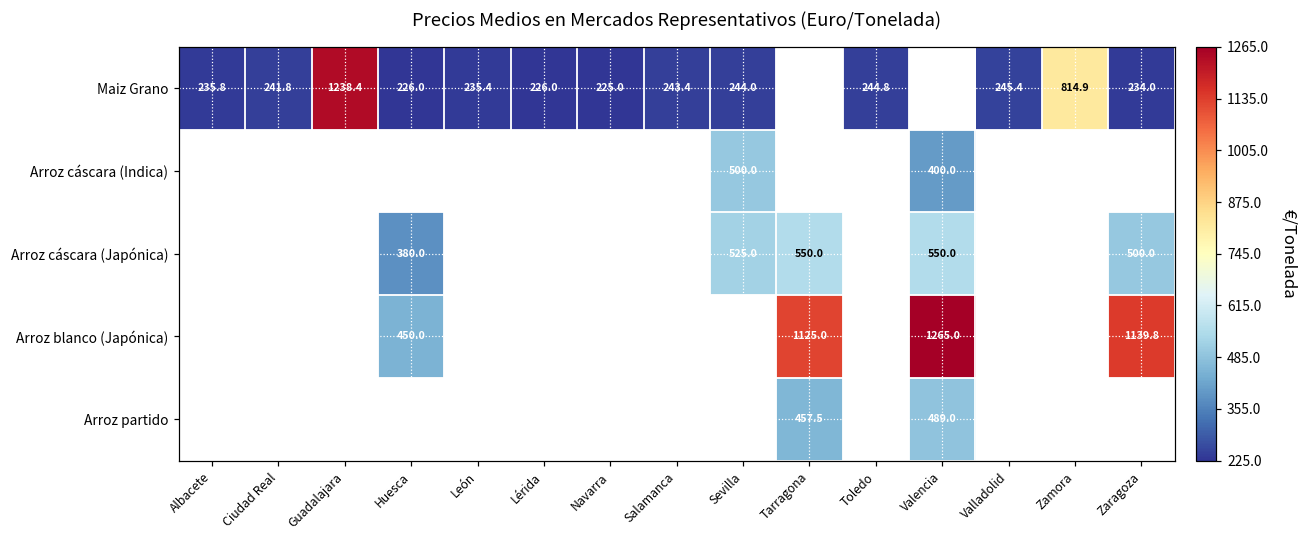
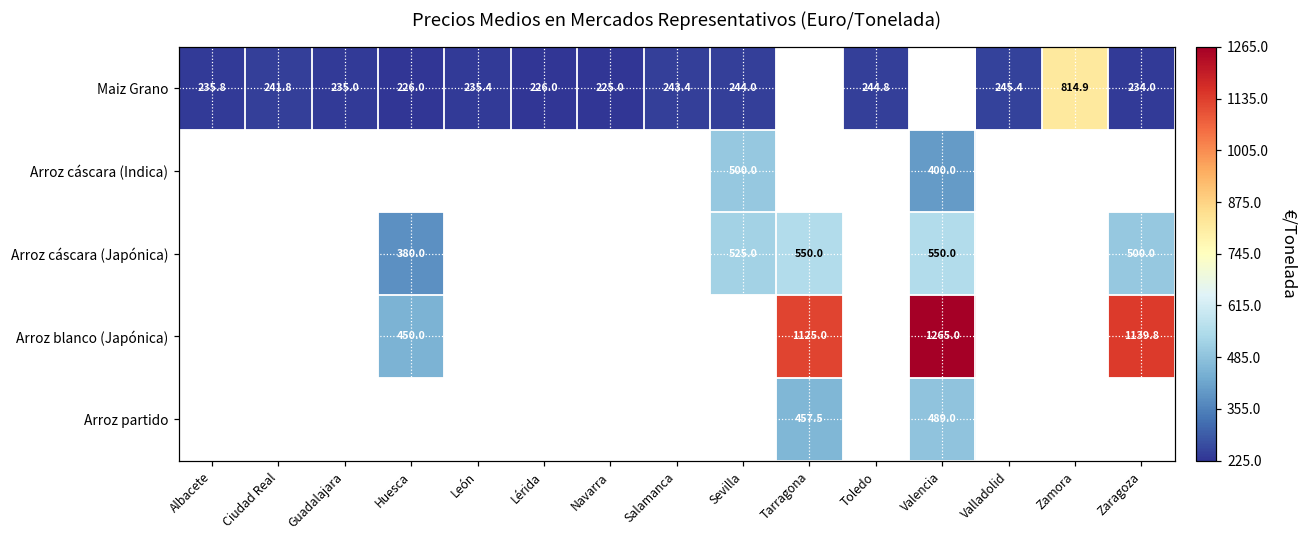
  {
    "Maiz Grano": {
      "Albacete": 235.8,
      "Ciudad Real": 241.8,
-     "Guadalajara": 1238.4,
+     "Guadalajara": 235.0,
      "Huesca": 226.0,
      "León": 235.4,
      "Lérida": 226.0,
      "Navarra": 225.0,
      "Salamanca": 243.4,
      "Sevilla": 244.0,
      "Toledo": 244.8,
      "Valladolid": 245.4,
      "Zamora": 814.9,
      "Zaragoza": 234.0
    },
    "Arroz cáscara (Indica)": {
      "Sevilla": 500.0,
      "Valencia": 400.0
    },
    "Arroz cáscara (Japónica)": {
      "Huesca": 380.0,
      "Sevilla": 525.0,
      "Tarragona": 550.0,
      "Valencia": 550.0,
      "Zaragoza": 500.0
    },
    "Arroz blanco (Japónica)": {
      "Huesca": 450.0,
      "Tarragona": 1125.0,
      "Valencia": 1265.0,
      "Zaragoza": 1139.8
    },
    "Arroz partido": {
      "Tarragona": 457.5,
      "Valencia": 489.0
    }
  }
